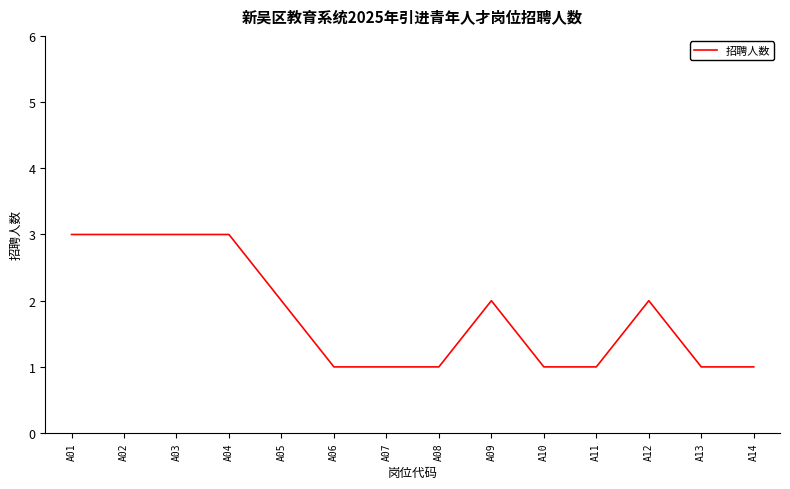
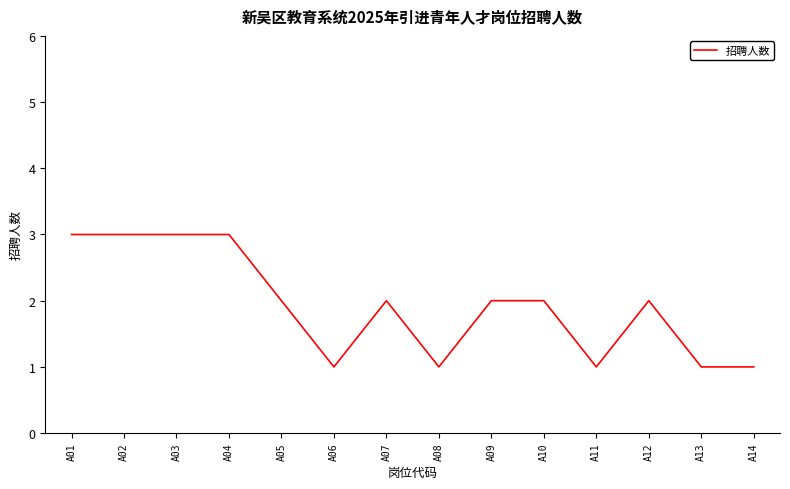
  {
    "A01": 3,
    "A02": 3,
    "A03": 3,
    "A04": 3,
    "A05": 2,
    "A06": 1,
-   "A07": 1,
+   "A07": 2,
    "A08": 1,
    "A09": 2,
-   "A10": 1,
+   "A10": 2,
    "A11": 1,
    "A12": 2,
    "A13": 1,
    "A14": 1
  }
